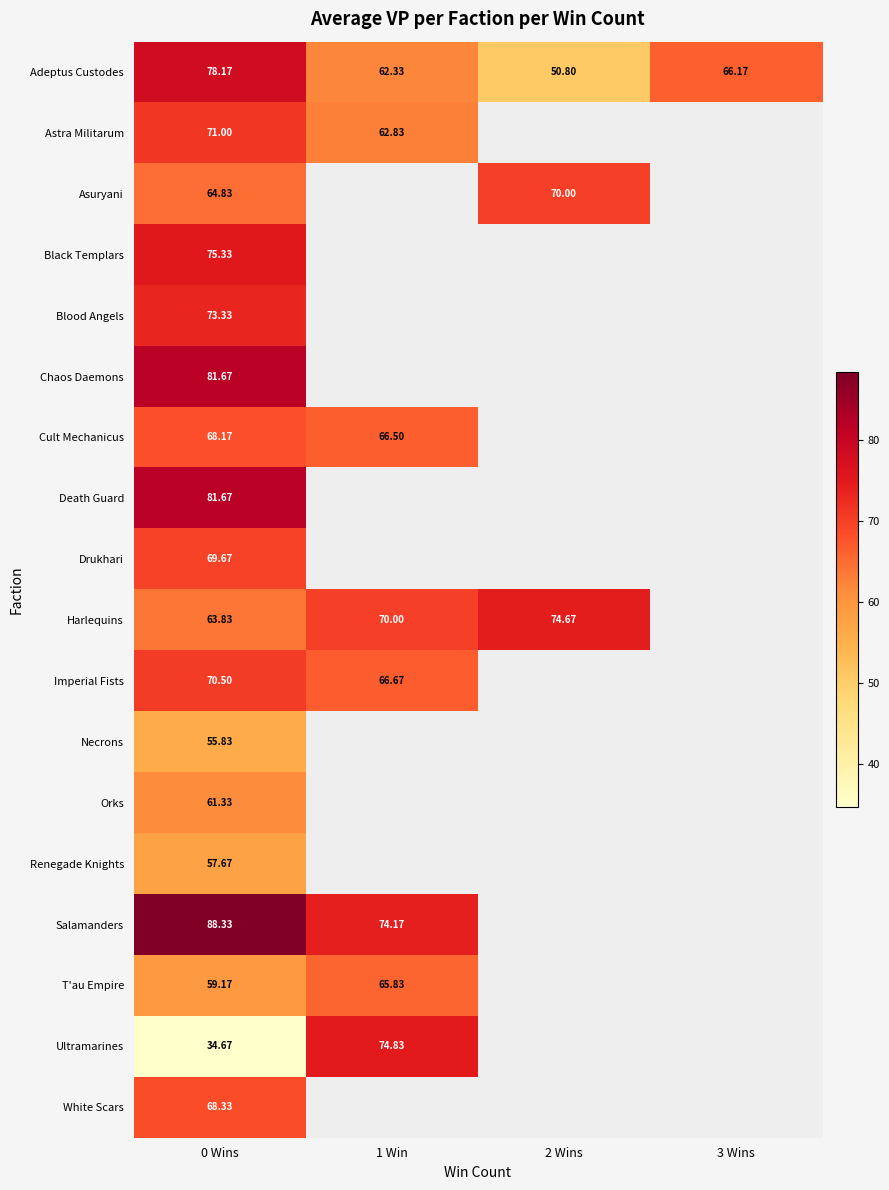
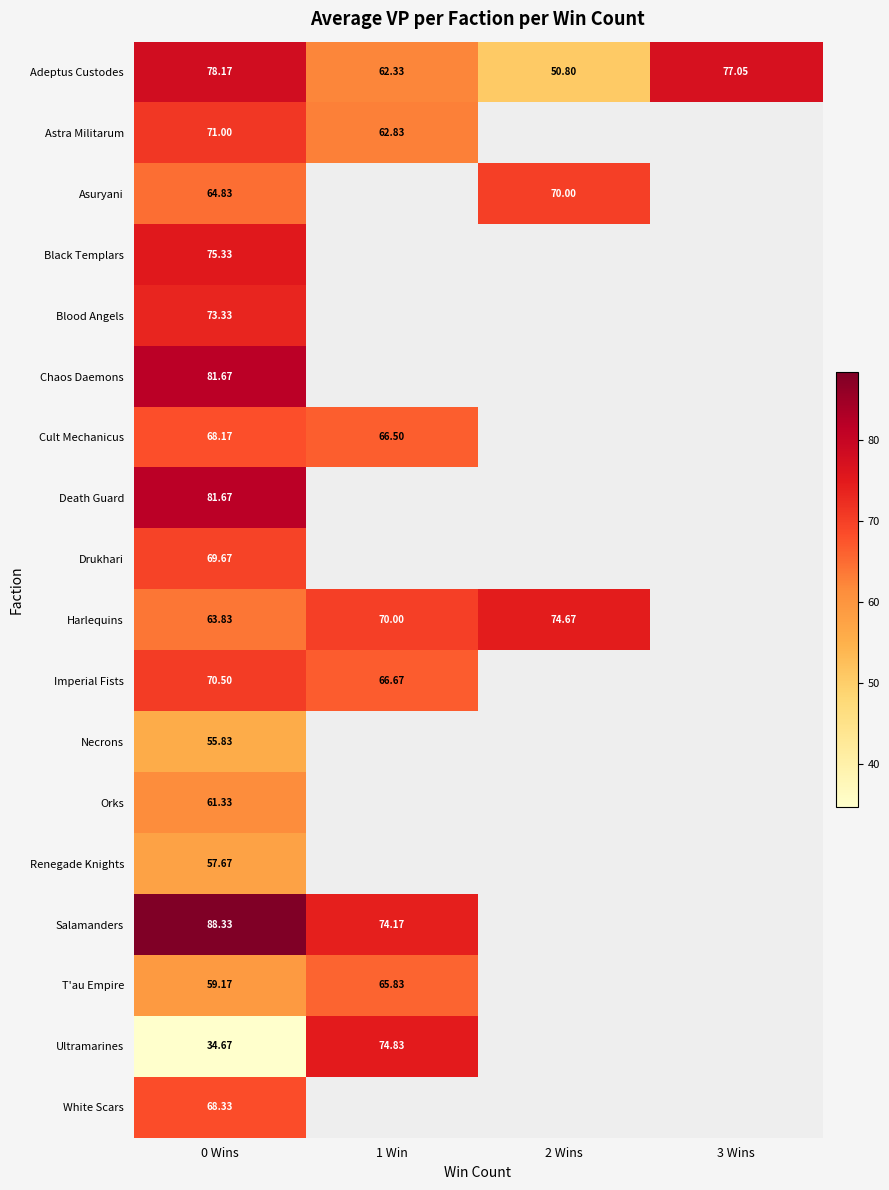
  {
    "Adeptus Custodes": {
      "0 Wins": 78.17,
      "1 Win": 62.33,
      "2 Wins": 50.80,
-     "3 Wins": 66.17
+     "3 Wins": 77.05
    },
    "Astra Militarum": {
      "0 Wins": 71.00,
      "1 Win": 62.83
    },
    "Asuryani": {
      "0 Wins": 64.83,
      "2 Wins": 70.00
    },
    "Black Templars": {
      "0 Wins": 75.33
    },
    "Blood Angels": {
      "0 Wins": 73.33
    },
    "Chaos Daemons": {
      "0 Wins": 81.67
    },
    "Cult Mechanicus": {
      "0 Wins": 68.17,
      "1 Win": 66.50
    },
    "Death Guard": {
      "0 Wins": 81.67
    },
    "Drukhari": {
      "0 Wins": 69.67
    },
    "Harlequins": {
      "0 Wins": 63.83,
      "1 Win": 70.00,
      "2 Wins": 74.67
    },
    "Imperial Fists": {
      "0 Wins": 70.50,
      "1 Win": 66.67
    },
    "Necrons": {
      "0 Wins": 55.83
    },
    "Orks": {
      "0 Wins": 61.33
    },
    "Renegade Knights": {
      "0 Wins": 57.67
    },
    "Salamanders": {
      "0 Wins": 88.33,
      "1 Win": 74.17
    },
    "T'au Empire": {
      "0 Wins": 59.17,
      "1 Win": 65.83
    },
    "Ultramarines": {
      "0 Wins": 34.67,
      "1 Win": 74.83
    },
    "White Scars": {
      "0 Wins": 68.33
    }
  }
